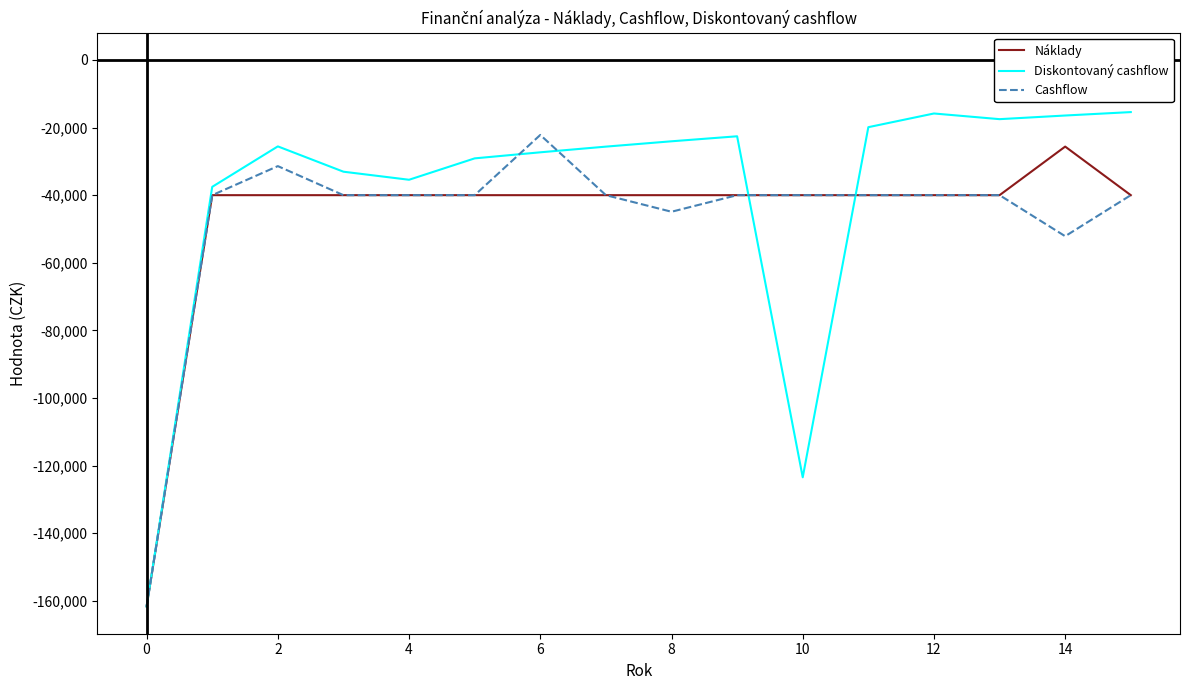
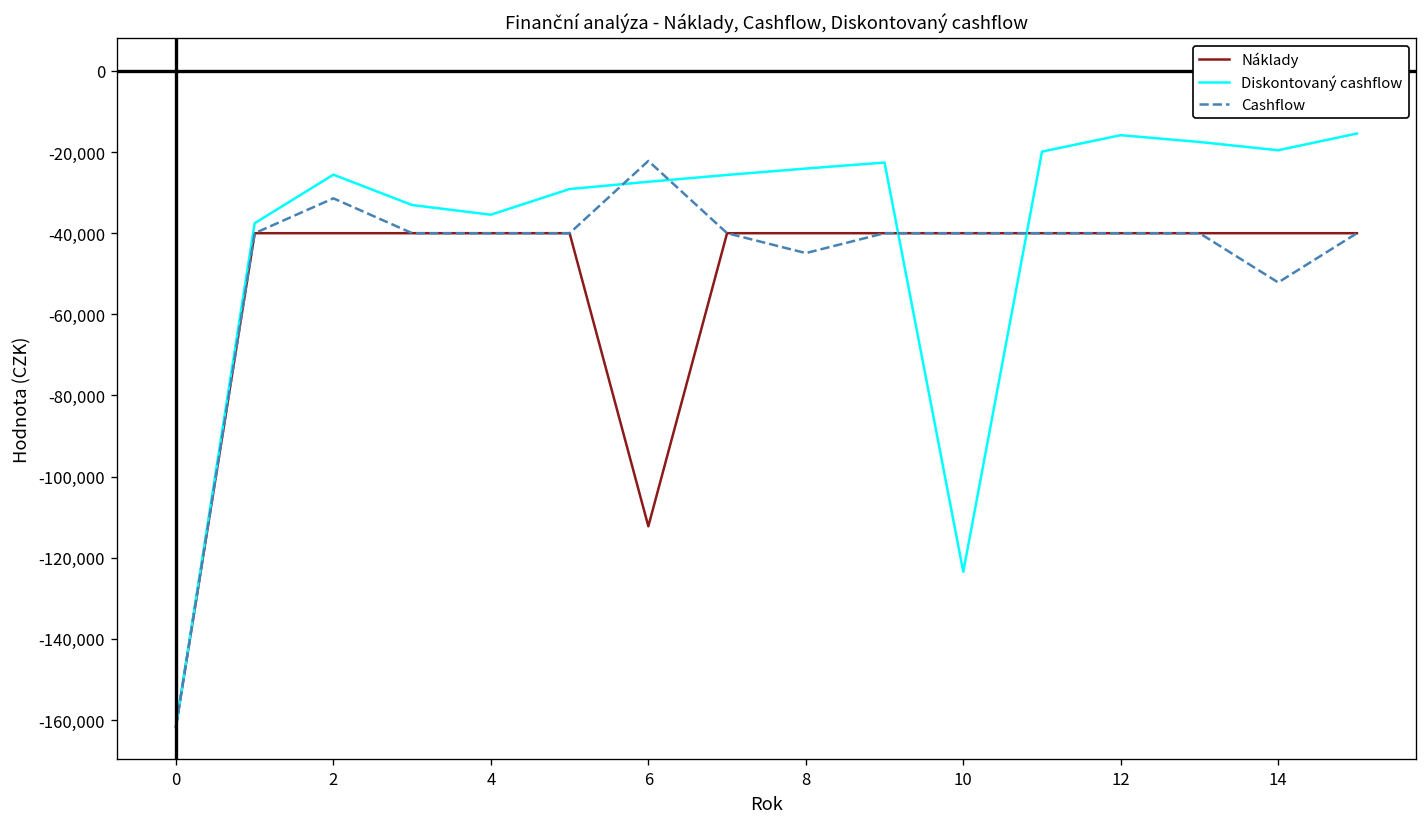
  {
    "Náklady": {
      "2": "-40,000",
-     "6": "-40,000",
+     "6": "-112,000",
      "8": "-40,000",
-     "14": "-26,000"
+     "14": "-40,000"
    },
    "Diskontovaný cashflow": {
      "2": "-26,000",
      "4": "-35,000",
      "6": "-27,000",
      "8": "-24,000",
      "10": "-123,000",
      "12": "-16,000",
-     "14": "-16,000"
+     "14": "-20,000"
    },
    "Cashflow": {
      "2": "-31,000",
      "6": "-22,000",
      "8": "-45,000",
      "14": "-52,000"
    }
  }
